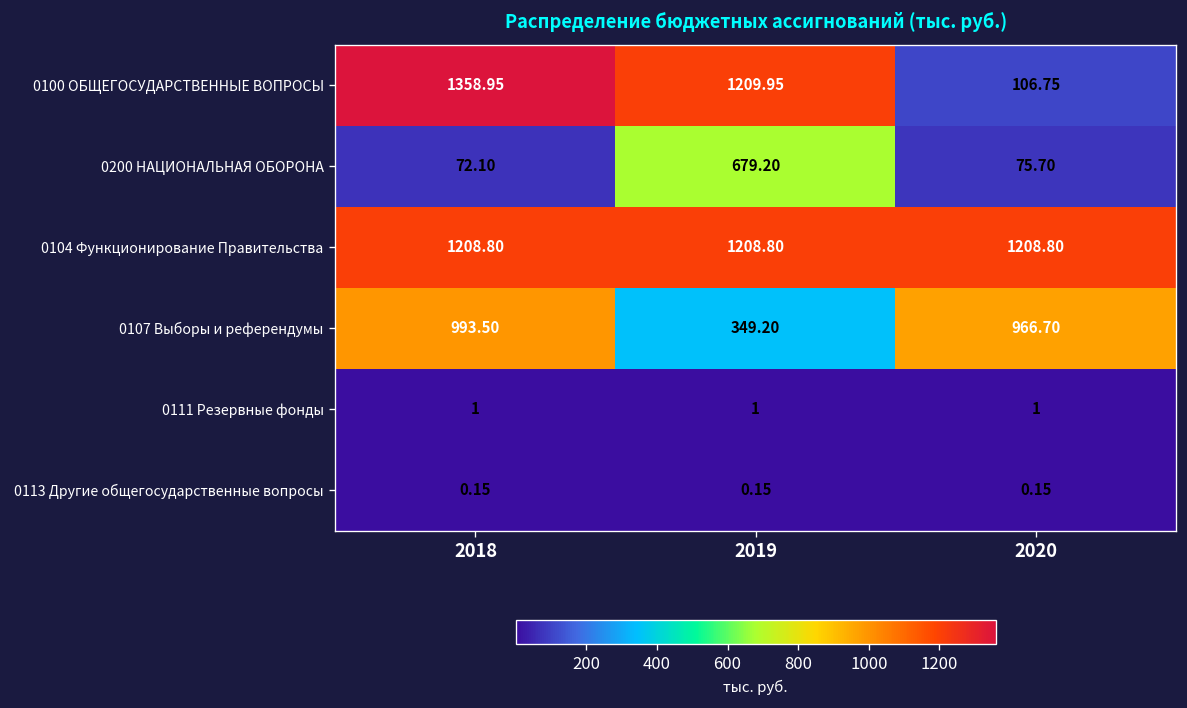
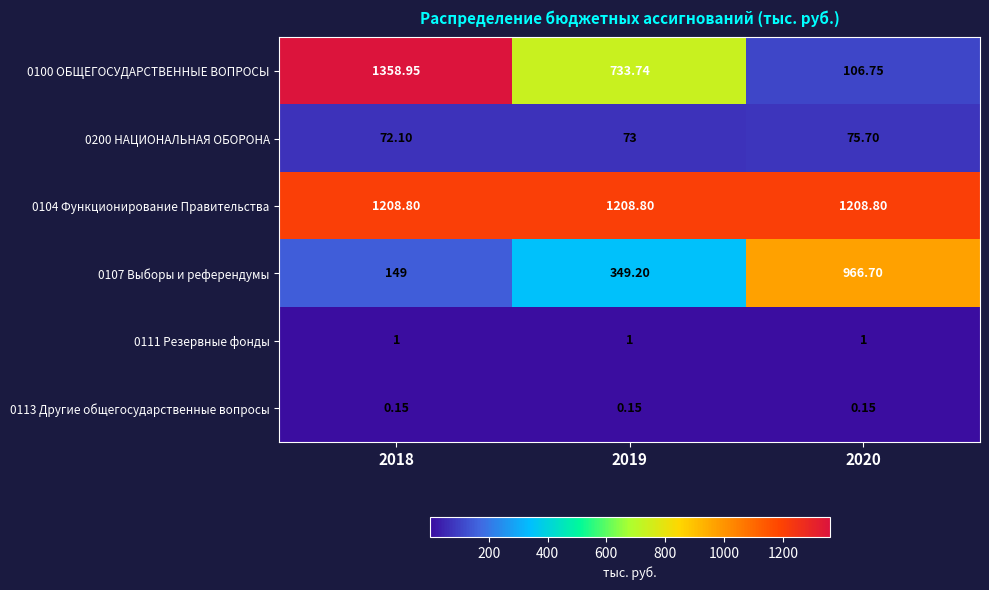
  {
    "0100 ОБЩЕГОСУДАРСТВЕННЫЕ ВОПРОСЫ": {
      "2018": 1358.95,
-     "2019": 1209.95,
+     "2019": 733.74,
      "2020": 106.75
    },
    "0200 НАЦИОНАЛЬНАЯ ОБОРОНА": {
      "2018": 72.10,
-     "2019": 679.20,
+     "2019": 73,
      "2020": 75.70
    },
    "0104 Функционирование Правительства": {
      "2018": 1208.80,
      "2019": 1208.80,
      "2020": 1208.80
    },
    "0107 Выборы и референдумы": {
-     "2018": 993.50,
+     "2018": 149,
      "2019": 349.20,
      "2020": 966.70
    },
    "0111 Резервные фонды": {
      "2018": 1,
      "2019": 1,
      "2020": 1
    },
    "0113 Другие общегосударственные вопросы": {
      "2018": 0.15,
      "2019": 0.15,
      "2020": 0.15
    }
  }
